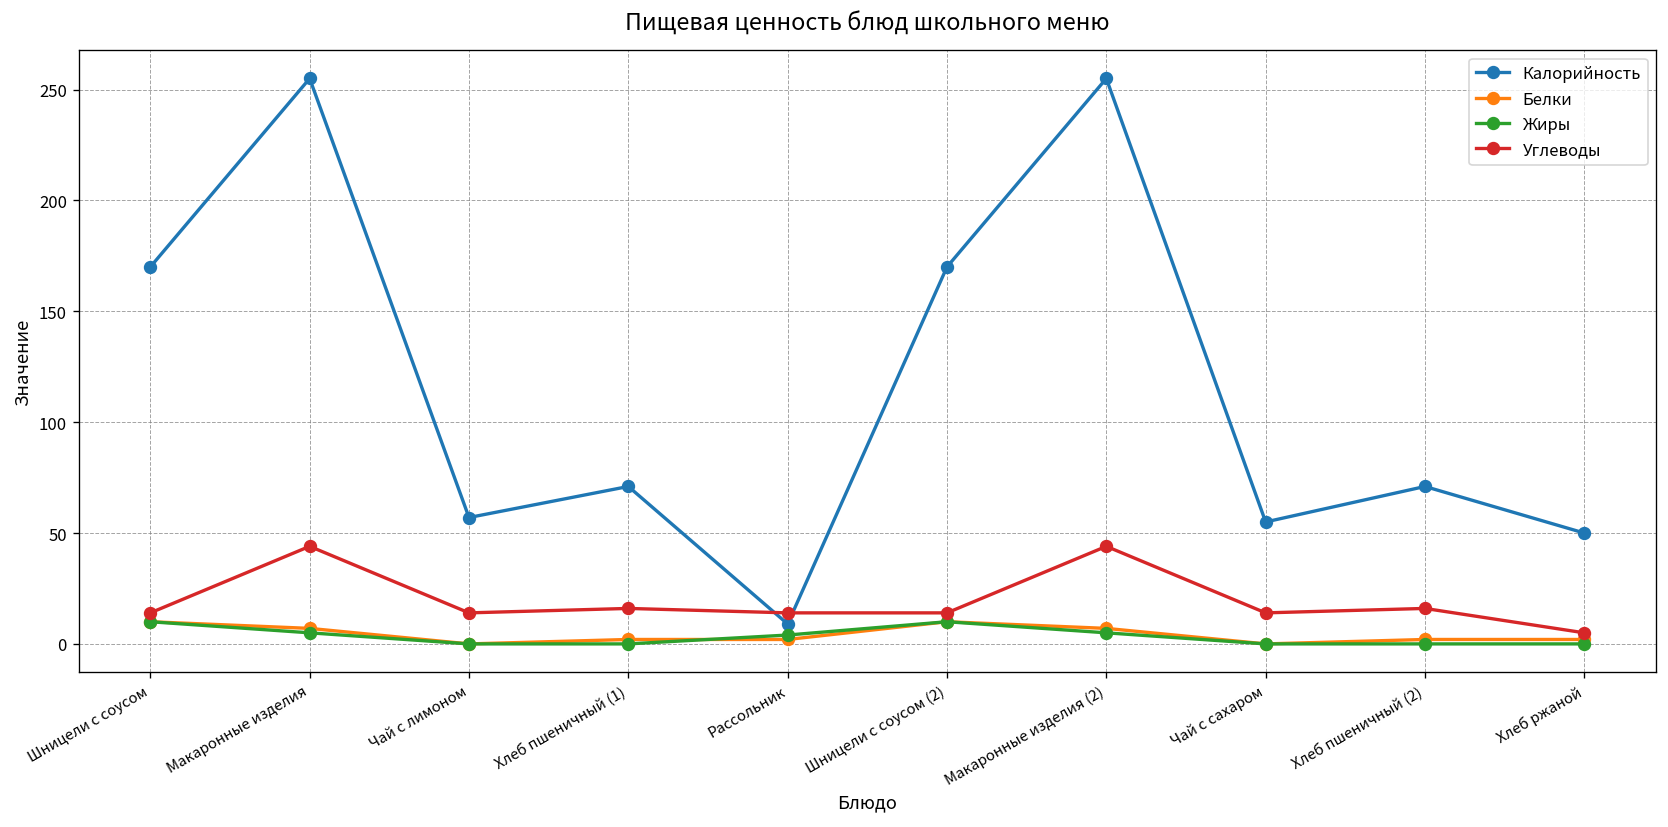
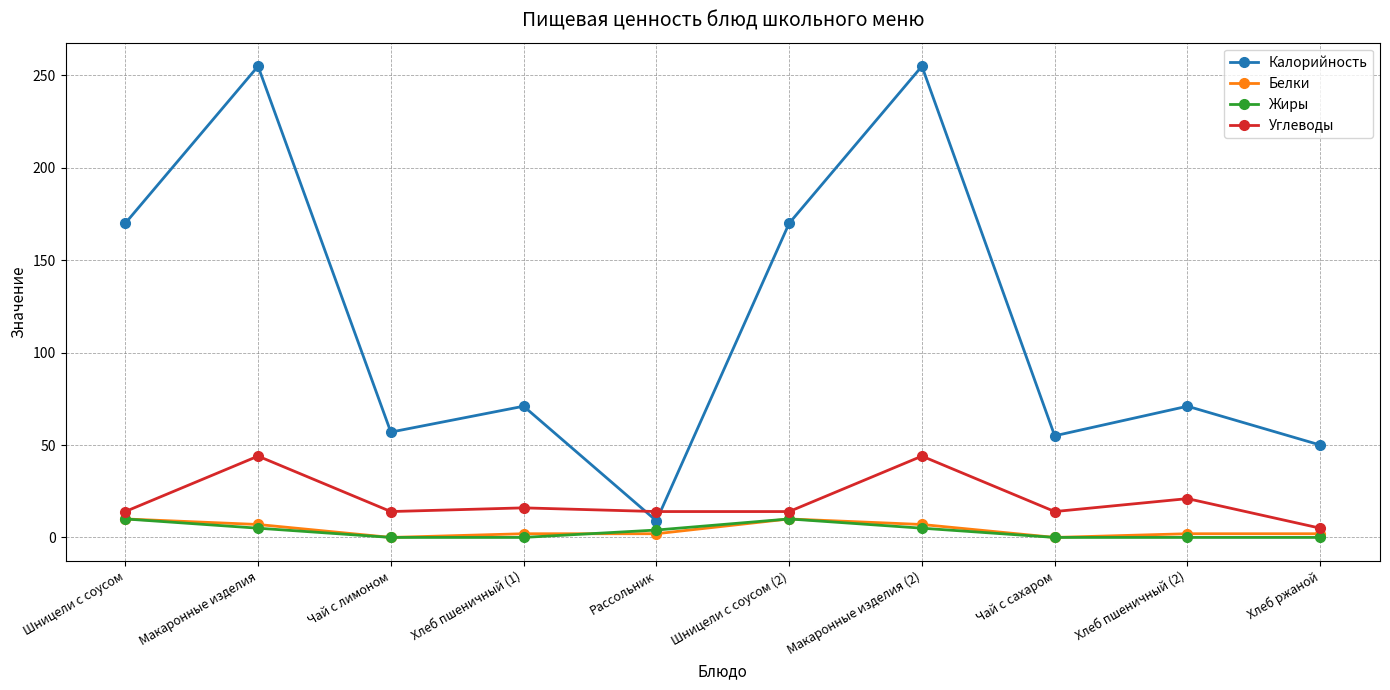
  {
    "Калорийность": {
      "Шницели с соусом": 170,
      "Макаронные изделия": 255,
      "Чай с лимоном": 57,
      "Хлеб пшеничный (1)": 71,
      "Рассольник": 9,
      "Шницели с соусом (2)": 170,
      "Макаронные изделия (2)": 255,
      "Чай с сахаром": 55,
      "Хлеб пшеничный (2)": 71,
      "Хлеб ржаной": 50
    },
    "Белки": {
      "Макаронные изделия": 7,
      "Хлеб пшеничный (1)": 2,
      "Рассольник": 2,
      "Макаронные изделия (2)": 7,
      "Хлеб пшеничный (2)": 2,
      "Хлеб ржаной": 2
    },
    "Жиры": {
      "Макаронные изделия": 5,
      "Хлеб пшеничный (1)": 0,
      "Рассольник": 4,
      "Макаронные изделия (2)": 5,
      "Хлеб пшеничный (2)": 0,
      "Хлеб ржаной": 0
    },
    "Углеводы": {
      "Шницели с соусом": 14,
      "Макаронные изделия": 44,
      "Чай с лимоном": 14,
      "Хлеб пшеничный (1)": 16,
      "Рассольник": 14,
      "Шницели с соусом (2)": 14,
      "Макаронные изделия (2)": 44,
      "Чай с сахаром": 14,
-     "Хлеб пшеничный (2)": 16,
+     "Хлеб пшеничный (2)": 21,
      "Хлеб ржаной": 5
    }
  }
